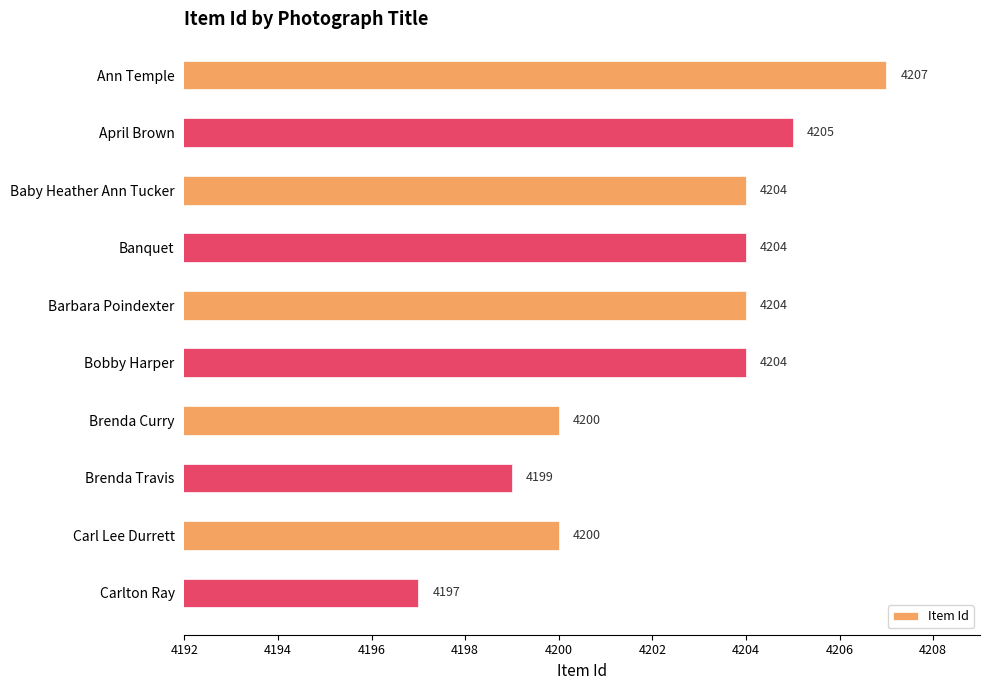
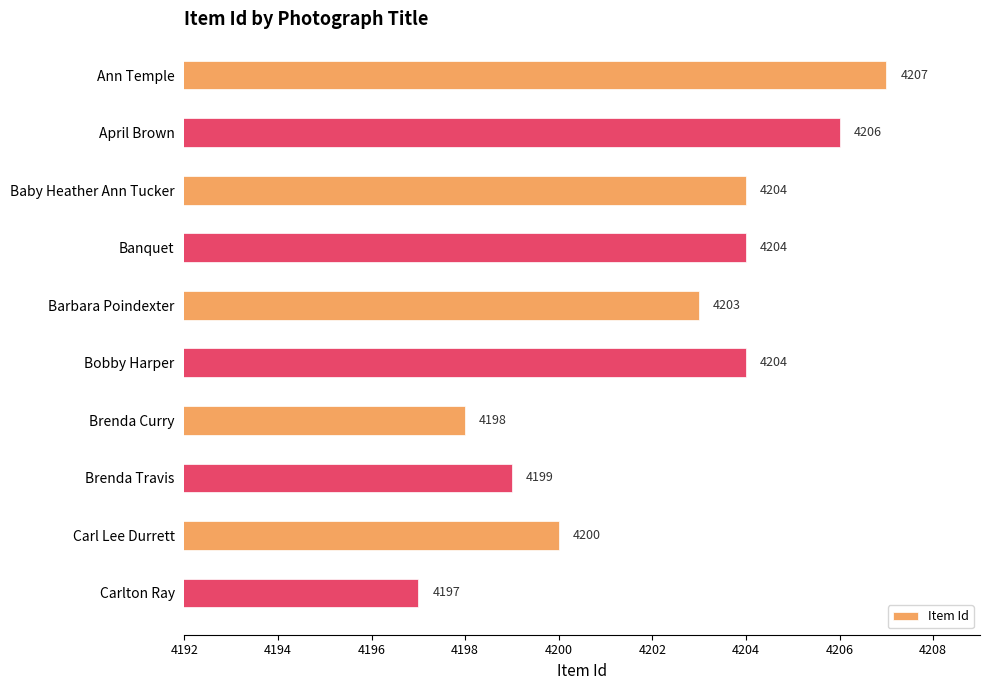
  {
    "Ann Temple": 4207,
-   "April Brown": 4205,
+   "April Brown": 4206,
    "Baby Heather Ann Tucker": 4204,
    "Banquet": 4204,
-   "Barbara Poindexter": 4204,
+   "Barbara Poindexter": 4203,
    "Bobby Harper": 4204,
-   "Brenda Curry": 4200,
+   "Brenda Curry": 4198,
    "Brenda Travis": 4199,
    "Carl Lee Durrett": 4200,
    "Carlton Ray": 4197
  }
